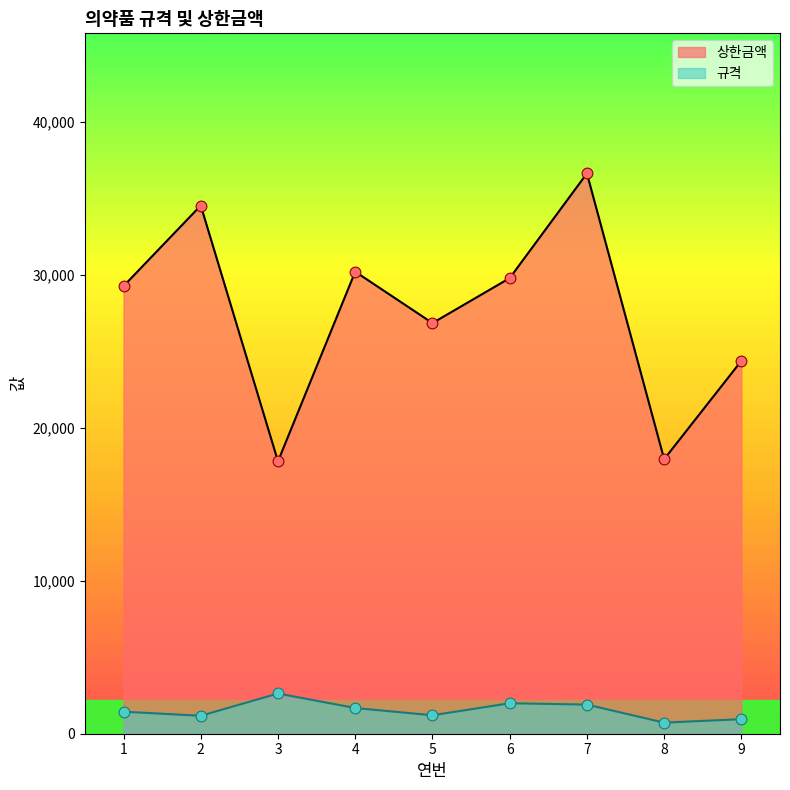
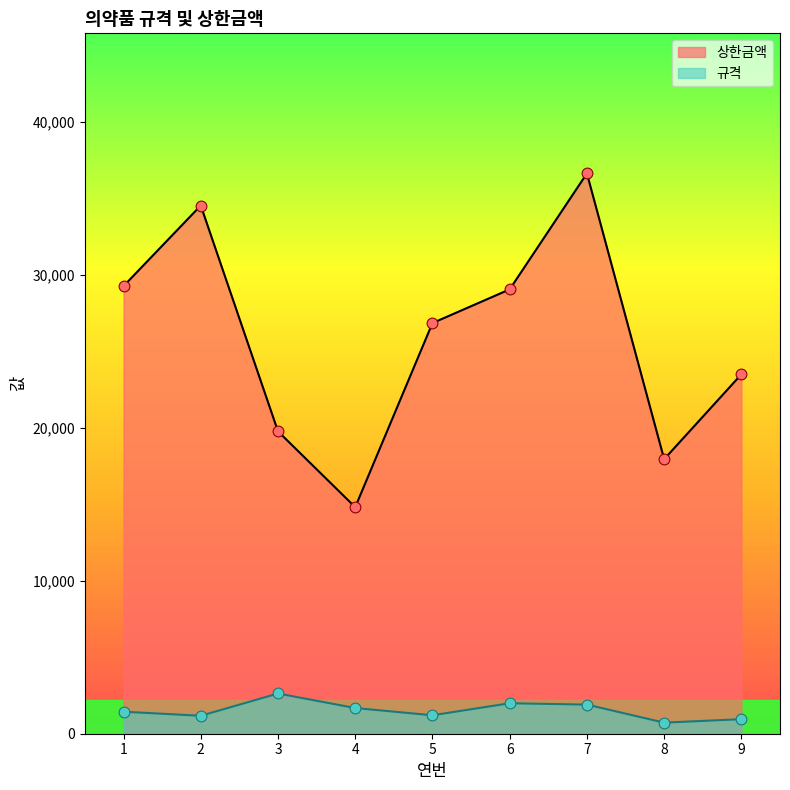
  {
    "상한금액": {
      "1": "29,300",
      "2": "34,500",
-     "3": "17,800",
-     "4": "30,200",
+     "3": "19,800",
+     "4": "14,800",
      "5": "26,800",
-     "6": "29,800",
+     "6": "29,000",
      "7": "36,600",
      "8": "17,900",
-     "9": "24,400"
+     "9": "23,500"
    },
    "규격": {
      "3": "2,600"
    }
  }
